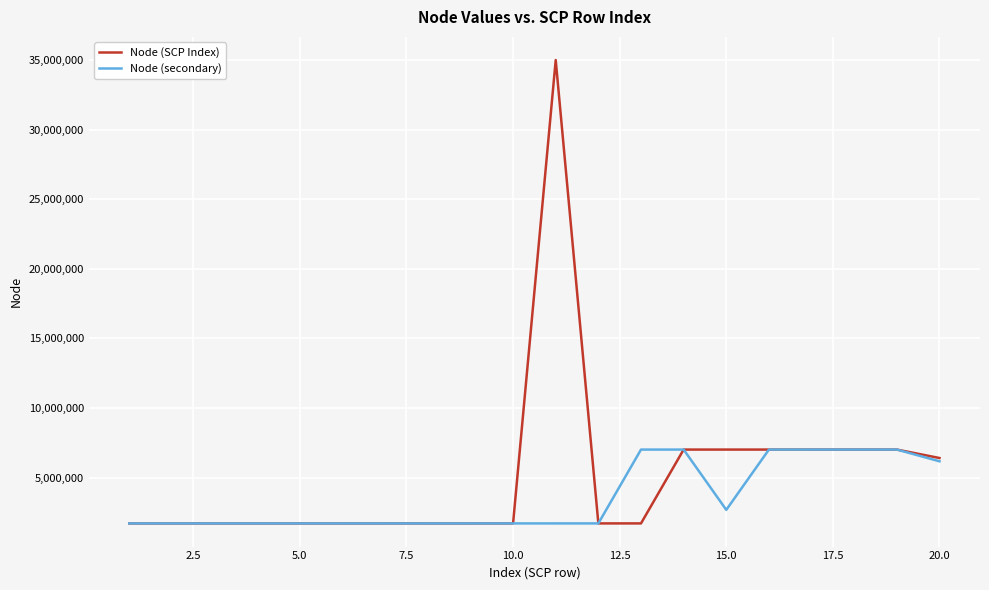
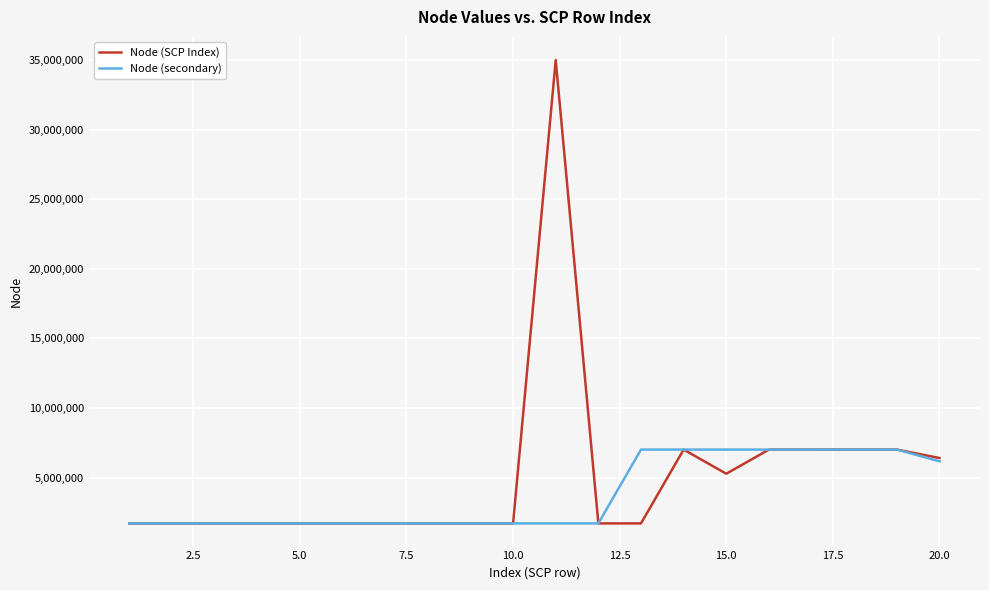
  {
    "Node (SCP Index)": {
-     "15.0": "7,000,000",
+     "15.0": "5,300,000",
      "20.0": "6,400,000"
    },
    "Node (secondary)": {
-     "15.0": "2,700,000",
+     "15.0": "7,000,000",
      "20.0": "6,200,000"
    }
  }
